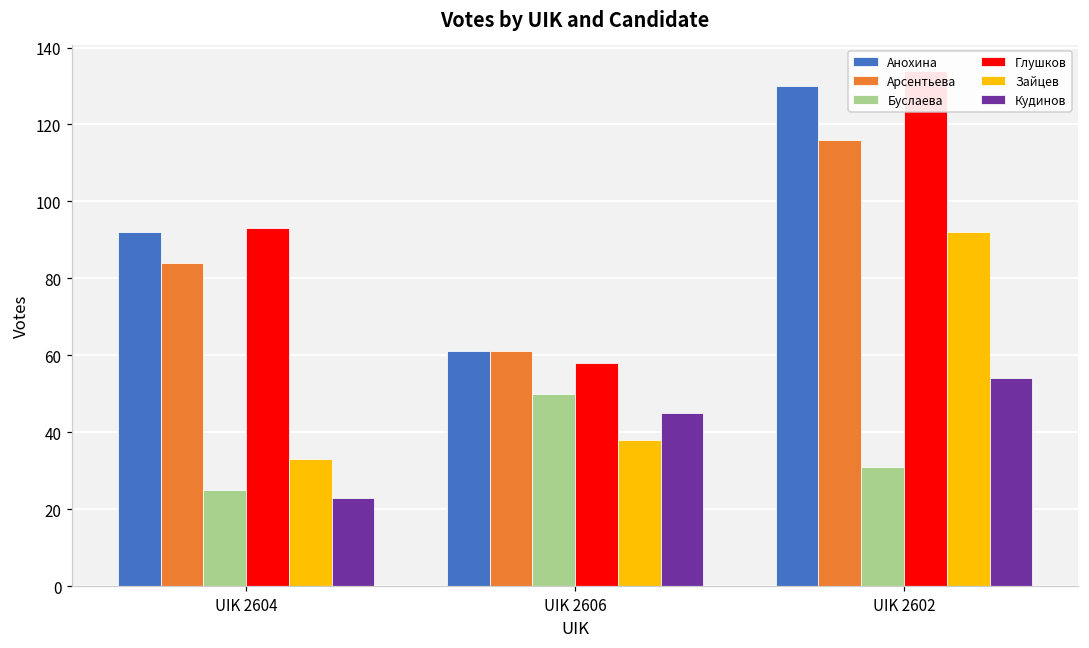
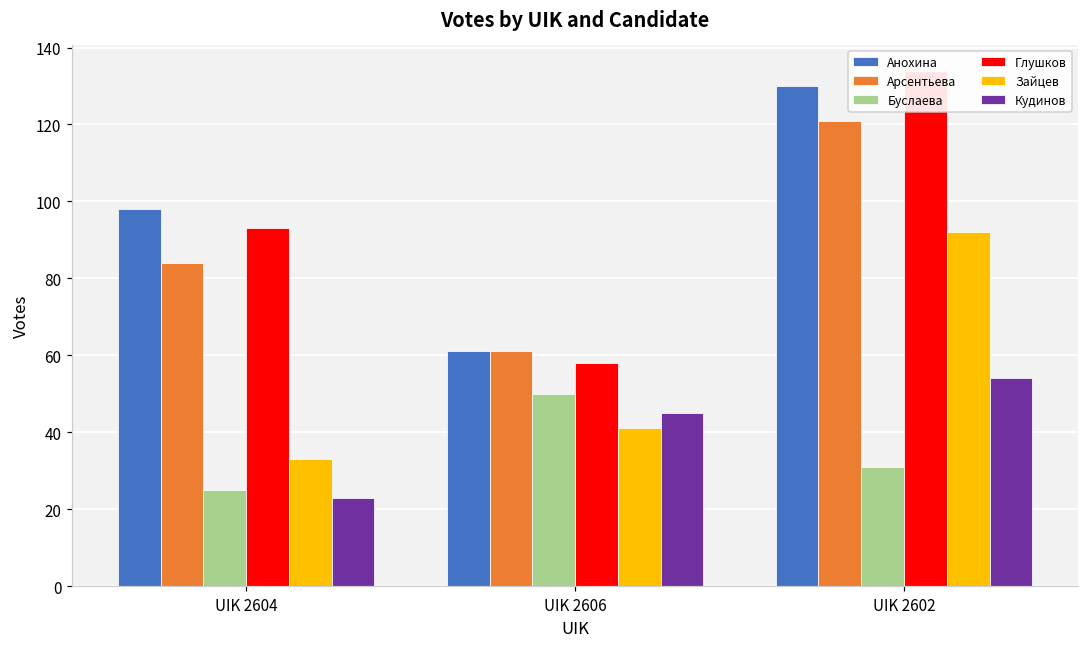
  {
    "Анохина": {
-     "UIK 2604": 92,
+     "UIK 2604": 98,
      "UIK 2606": 61,
      "UIK 2602": 130
    },
    "Арсентьева": {
      "UIK 2604": 84,
      "UIK 2606": 61,
-     "UIK 2602": 116
+     "UIK 2602": 121
    },
    "Буслаева": {
      "UIK 2604": 25,
      "UIK 2606": 50,
      "UIK 2602": 31
    },
    "Глушков": {
      "UIK 2604": 93,
      "UIK 2606": 58
    },
    "Зайцев": {
      "UIK 2604": 33,
-     "UIK 2606": 38,
+     "UIK 2606": 41,
      "UIK 2602": 92
    },
    "Кудинов": {
      "UIK 2604": 23,
      "UIK 2606": 45,
      "UIK 2602": 54
    }
  }
